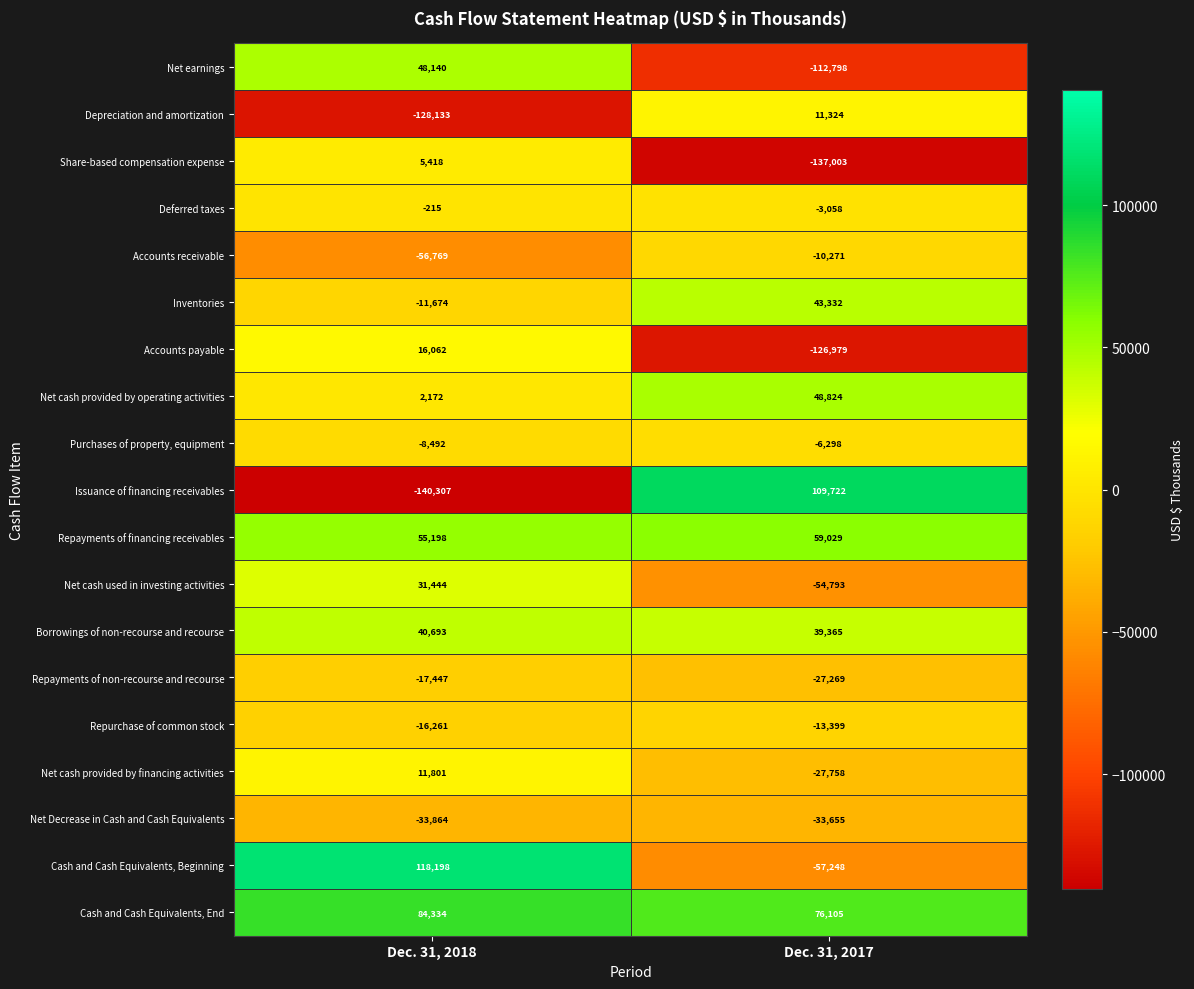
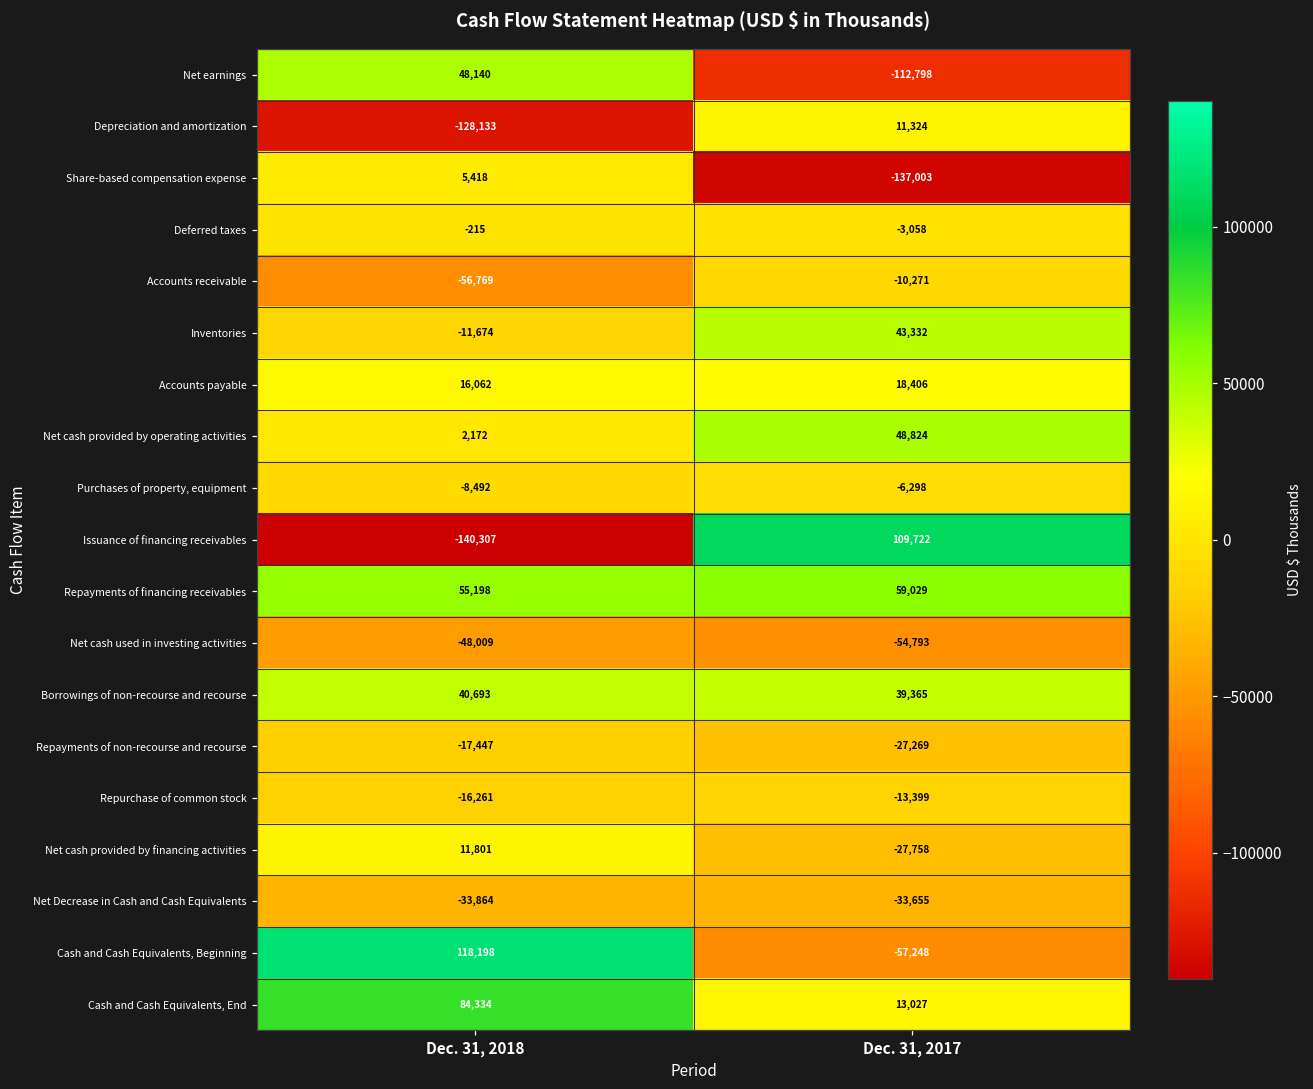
  {
    "Net earnings": {
      "Dec. 31, 2018": "48,140",
      "Dec. 31, 2017": "-112,798"
    },
    "Depreciation and amortization": {
      "Dec. 31, 2018": "-128,133",
      "Dec. 31, 2017": "11,324"
    },
    "Share-based compensation expense": {
      "Dec. 31, 2018": "5,418",
      "Dec. 31, 2017": "-137,003"
    },
    "Deferred taxes": {
      "Dec. 31, 2018": "-215",
      "Dec. 31, 2017": "-3,058"
    },
    "Accounts receivable": {
      "Dec. 31, 2018": "-56,769",
      "Dec. 31, 2017": "-10,271"
    },
    "Inventories": {
      "Dec. 31, 2018": "-11,674",
      "Dec. 31, 2017": "43,332"
    },
    "Accounts payable": {
      "Dec. 31, 2018": "16,062",
-     "Dec. 31, 2017": "-126,979"
+     "Dec. 31, 2017": "18,406"
    },
    "Net cash provided by operating activities": {
      "Dec. 31, 2018": "2,172",
      "Dec. 31, 2017": "48,824"
    },
    "Purchases of property, equipment": {
      "Dec. 31, 2018": "-8,492",
      "Dec. 31, 2017": "-6,298"
    },
    "Issuance of financing receivables": {
      "Dec. 31, 2018": "-140,307",
      "Dec. 31, 2017": "109,722"
    },
    "Repayments of financing receivables": {
      "Dec. 31, 2018": "55,198",
      "Dec. 31, 2017": "59,029"
    },
    "Net cash used in investing activities": {
-     "Dec. 31, 2018": "31,444",
+     "Dec. 31, 2018": "-48,009",
      "Dec. 31, 2017": "-54,793"
    },
    "Borrowings of non-recourse and recourse": {
      "Dec. 31, 2018": "40,693",
      "Dec. 31, 2017": "39,365"
    },
    "Repayments of non-recourse and recourse": {
      "Dec. 31, 2018": "-17,447",
      "Dec. 31, 2017": "-27,269"
    },
    "Repurchase of common stock": {
      "Dec. 31, 2018": "-16,261",
      "Dec. 31, 2017": "-13,399"
    },
    "Net cash provided by financing activities": {
      "Dec. 31, 2018": "11,801",
      "Dec. 31, 2017": "-27,758"
    },
    "Net Decrease in Cash and Cash Equivalents": {
      "Dec. 31, 2018": "-33,864",
      "Dec. 31, 2017": "-33,655"
    },
    "Cash and Cash Equivalents, Beginning": {
      "Dec. 31, 2018": "118,198",
      "Dec. 31, 2017": "-57,248"
    },
    "Cash and Cash Equivalents, End": {
      "Dec. 31, 2018": "84,334",
-     "Dec. 31, 2017": "76,105"
+     "Dec. 31, 2017": "13,027"
    }
  }
